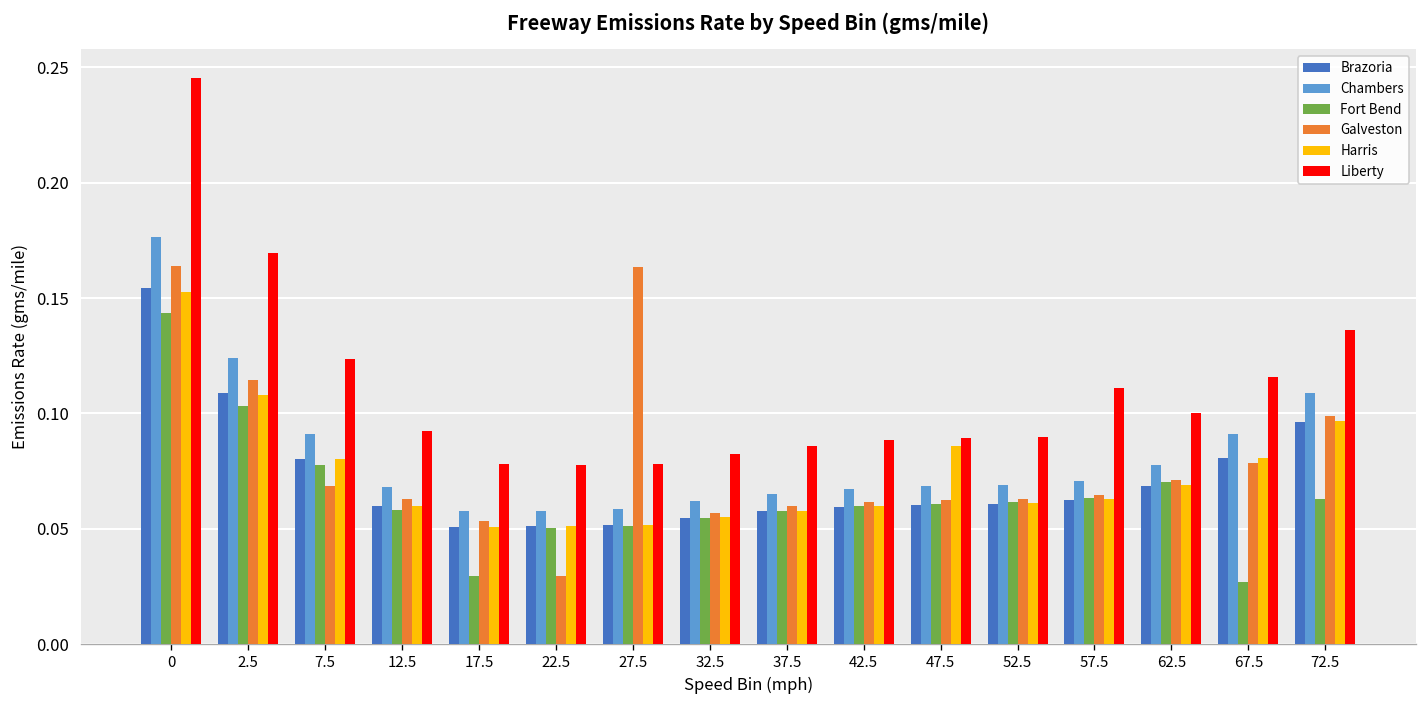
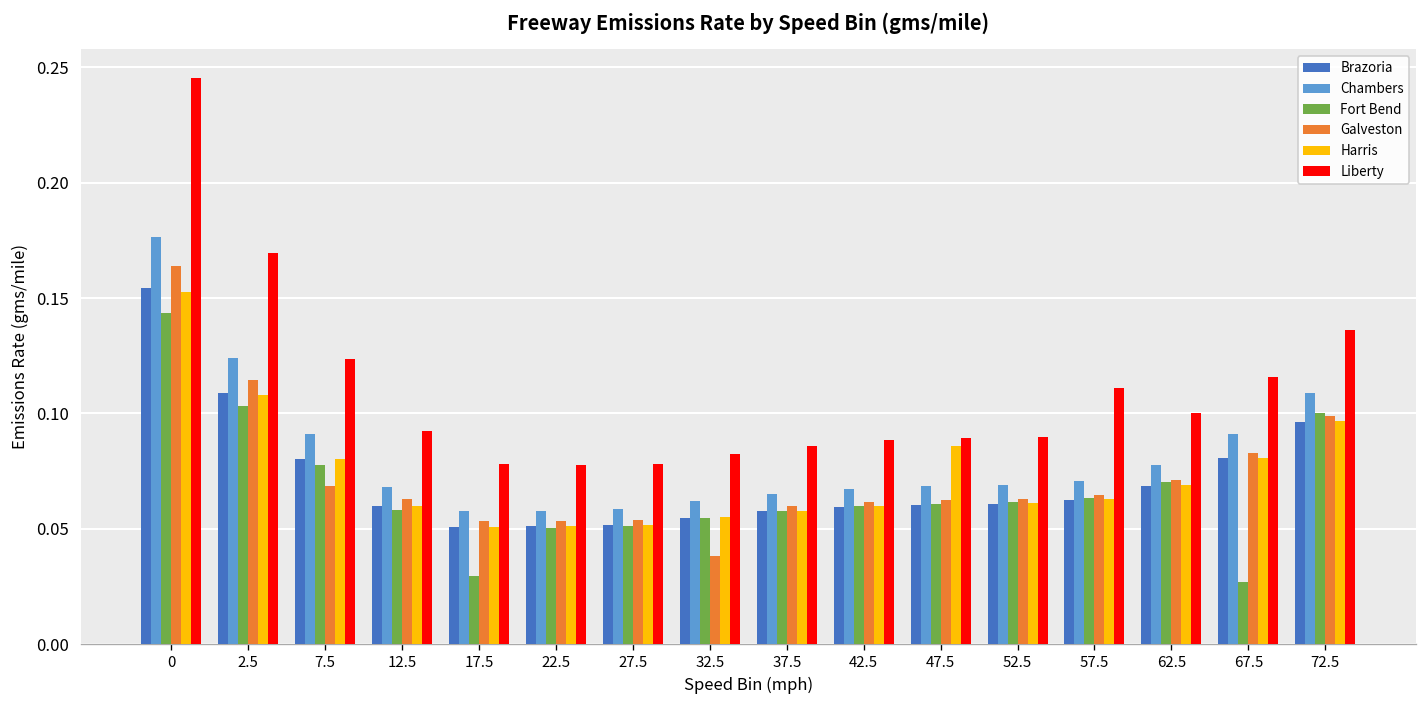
  {
    "Fort Bend": {
      "0": 0.144,
      "2.5": 0.103,
      "7.5": 0.078,
      "12.5": 0.058,
      "17.5": 0.030,
      "22.5": 0.050,
      "27.5": 0.051,
      "32.5": 0.055,
      "37.5": 0.058,
      "42.5": 0.060,
      "47.5": 0.061,
      "52.5": 0.062,
      "57.5": 0.063,
      "62.5": 0.070,
      "67.5": 0.027,
-     "72.5": 0.063
+     "72.5": 0.100
    },
    "Galveston": {
      "0": 0.164,
      "2.5": 0.115,
      "7.5": 0.068,
      "12.5": 0.063,
      "17.5": 0.053,
-     "22.5": 0.030,
-     "27.5": 0.163,
-     "32.5": 0.057,
+     "22.5": 0.053,
+     "27.5": 0.054,
+     "32.5": 0.038,
      "37.5": 0.060,
      "42.5": 0.062,
      "47.5": 0.063,
      "52.5": 0.063,
      "57.5": 0.065,
      "62.5": 0.071,
-     "67.5": 0.079,
+     "67.5": 0.083,
      "72.5": 0.099
    },
    "Harris": {
      "0": 0.153,
      "2.5": 0.108,
      "7.5": 0.080,
      "12.5": 0.060,
      "17.5": 0.051,
      "22.5": 0.051,
      "27.5": 0.052,
      "32.5": 0.055,
      "37.5": 0.058,
      "42.5": 0.060,
      "47.5": 0.086,
      "52.5": 0.061,
      "57.5": 0.063,
      "62.5": 0.069,
      "67.5": 0.081,
      "72.5": 0.097
    },
    "Liberty": {
      "0": 0.245,
      "2.5": 0.170,
      "7.5": 0.124,
      "12.5": 0.093,
      "17.5": 0.078,
      "22.5": 0.078,
      "27.5": 0.078,
      "32.5": 0.082,
      "37.5": 0.086,
      "42.5": 0.088,
      "47.5": 0.089,
      "52.5": 0.090,
      "57.5": 0.111,
      "62.5": 0.100,
      "67.5": 0.116,
      "72.5": 0.136
    }
  }
